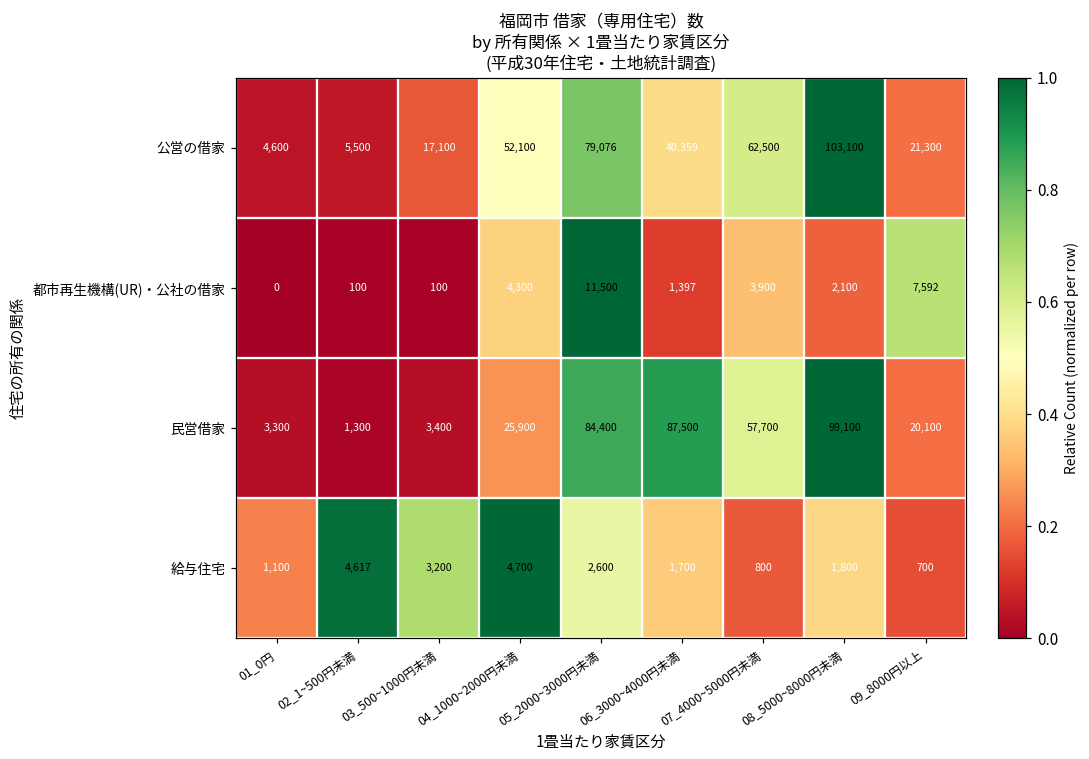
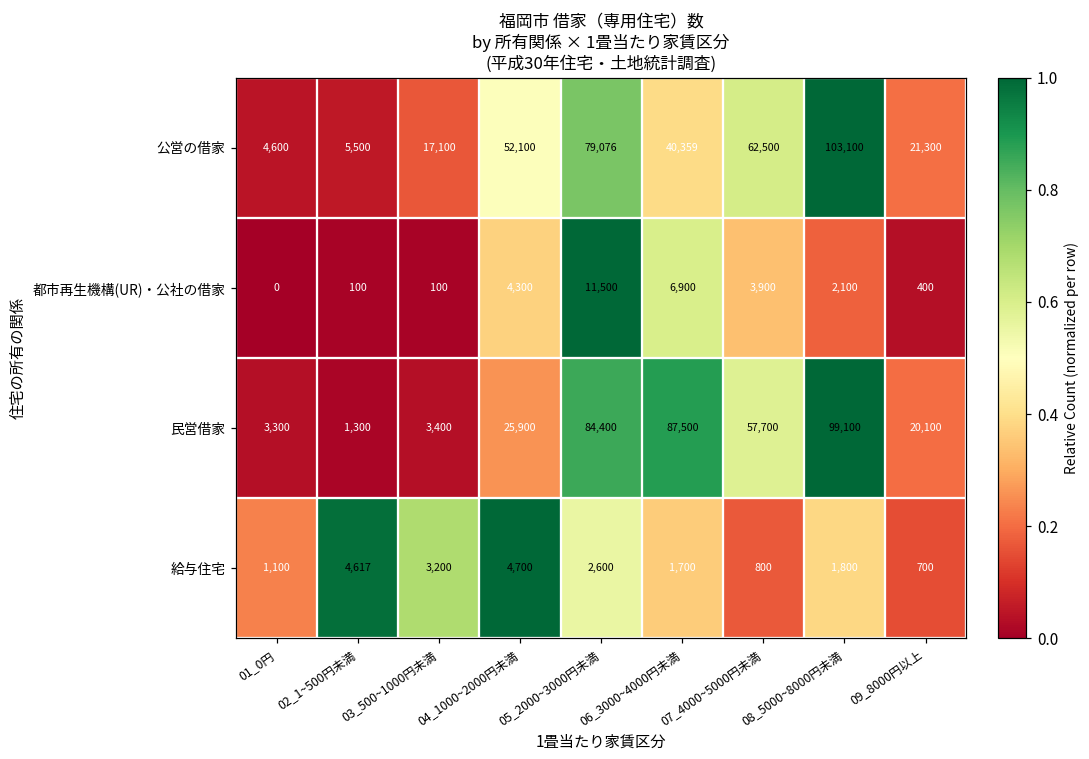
  {
    "公営の借家": {
      "01_0円": "4,600",
      "02_1~500円未満": "5,500",
      "03_500~1000円未満": "17,100",
      "04_1000~2000円未満": "52,100",
      "05_2000~3000円未満": "79,076",
      "06_3000~4000円未満": "40,359",
      "07_4000~5000円未満": "62,500",
      "08_5000~8000円未満": "103,100",
      "09_8000円以上": "21,300"
    },
    "都市再生機構(UR)・公社の借家": {
      "01_0円": "0",
      "02_1~500円未満": "100",
      "03_500~1000円未満": "100",
      "04_1000~2000円未満": "4,300",
      "05_2000~3000円未満": "11,500",
-     "06_3000~4000円未満": "1,397",
+     "06_3000~4000円未満": "6,900",
      "07_4000~5000円未満": "3,900",
      "08_5000~8000円未満": "2,100",
-     "09_8000円以上": "7,592"
+     "09_8000円以上": "400"
    },
    "民営借家": {
      "01_0円": "3,300",
      "02_1~500円未満": "1,300",
      "03_500~1000円未満": "3,400",
      "04_1000~2000円未満": "25,900",
      "05_2000~3000円未満": "84,400",
      "06_3000~4000円未満": "87,500",
      "07_4000~5000円未満": "57,700",
      "08_5000~8000円未満": "99,100",
      "09_8000円以上": "20,100"
    },
    "給与住宅": {
      "01_0円": "1,100",
      "02_1~500円未満": "4,617",
      "03_500~1000円未満": "3,200",
      "04_1000~2000円未満": "4,700",
      "05_2000~3000円未満": "2,600",
      "06_3000~4000円未満": "1,700",
      "07_4000~5000円未満": "800",
      "08_5000~8000円未満": "1,800",
      "09_8000円以上": "700"
    }
  }
